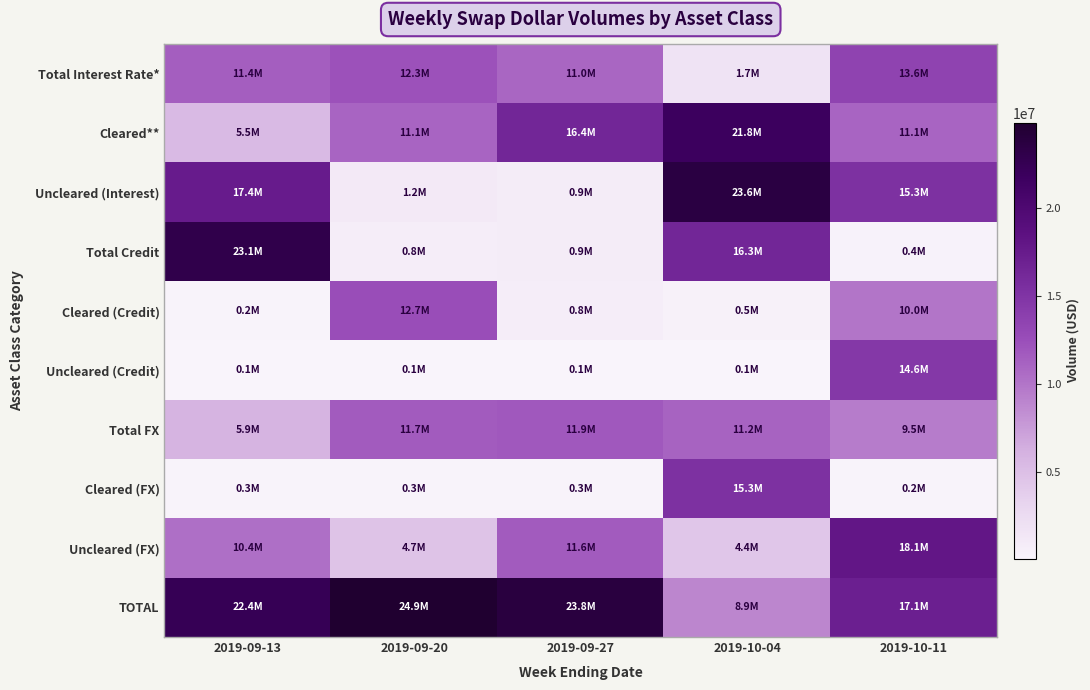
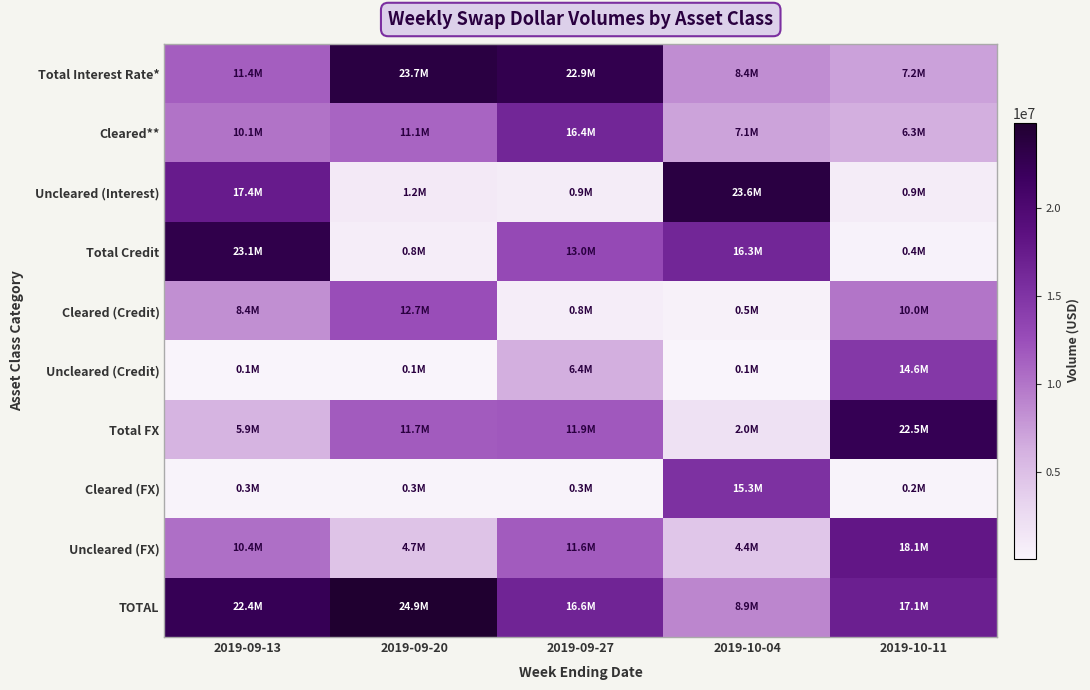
  {
    "Total Interest Rate*": {
      "2019-09-13": "11.4M",
-     "2019-09-20": "12.3M",
-     "2019-09-27": "11.0M",
-     "2019-10-04": "1.7M",
-     "2019-10-11": "13.6M"
+     "2019-09-20": "23.7M",
+     "2019-09-27": "22.9M",
+     "2019-10-04": "8.4M",
+     "2019-10-11": "7.2M"
    },
    "Cleared**": {
-     "2019-09-13": "5.5M",
+     "2019-09-13": "10.1M",
      "2019-09-20": "11.1M",
      "2019-09-27": "16.4M",
-     "2019-10-04": "21.8M",
-     "2019-10-11": "11.1M"
+     "2019-10-04": "7.1M",
+     "2019-10-11": "6.3M"
    },
    "Uncleared (Interest)": {
      "2019-09-13": "17.4M",
      "2019-09-20": "1.2M",
      "2019-09-27": "0.9M",
      "2019-10-04": "23.6M",
-     "2019-10-11": "15.3M"
+     "2019-10-11": "0.9M"
    },
    "Total Credit": {
      "2019-09-13": "23.1M",
      "2019-09-20": "0.8M",
-     "2019-09-27": "0.9M",
+     "2019-09-27": "13.0M",
      "2019-10-04": "16.3M",
      "2019-10-11": "0.4M"
    },
    "Cleared (Credit)": {
-     "2019-09-13": "0.2M",
+     "2019-09-13": "8.4M",
      "2019-09-20": "12.7M",
      "2019-09-27": "0.8M",
      "2019-10-04": "0.5M",
      "2019-10-11": "10.0M"
    },
    "Uncleared (Credit)": {
      "2019-09-13": "0.1M",
      "2019-09-20": "0.1M",
-     "2019-09-27": "0.1M",
+     "2019-09-27": "6.4M",
      "2019-10-04": "0.1M",
      "2019-10-11": "14.6M"
    },
    "Total FX": {
      "2019-09-13": "5.9M",
      "2019-09-20": "11.7M",
      "2019-09-27": "11.9M",
-     "2019-10-04": "11.2M",
-     "2019-10-11": "9.5M"
+     "2019-10-04": "2.0M",
+     "2019-10-11": "22.5M"
    },
    "Cleared (FX)": {
      "2019-09-13": "0.3M",
      "2019-09-20": "0.3M",
      "2019-09-27": "0.3M",
      "2019-10-04": "15.3M",
      "2019-10-11": "0.2M"
    },
    "Uncleared (FX)": {
      "2019-09-13": "10.4M",
      "2019-09-20": "4.7M",
      "2019-09-27": "11.6M",
      "2019-10-04": "4.4M",
      "2019-10-11": "18.1M"
    },
    "TOTAL": {
      "2019-09-13": "22.4M",
      "2019-09-20": "24.9M",
-     "2019-09-27": "23.8M",
+     "2019-09-27": "16.6M",
      "2019-10-04": "8.9M",
      "2019-10-11": "17.1M"
    }
  }
